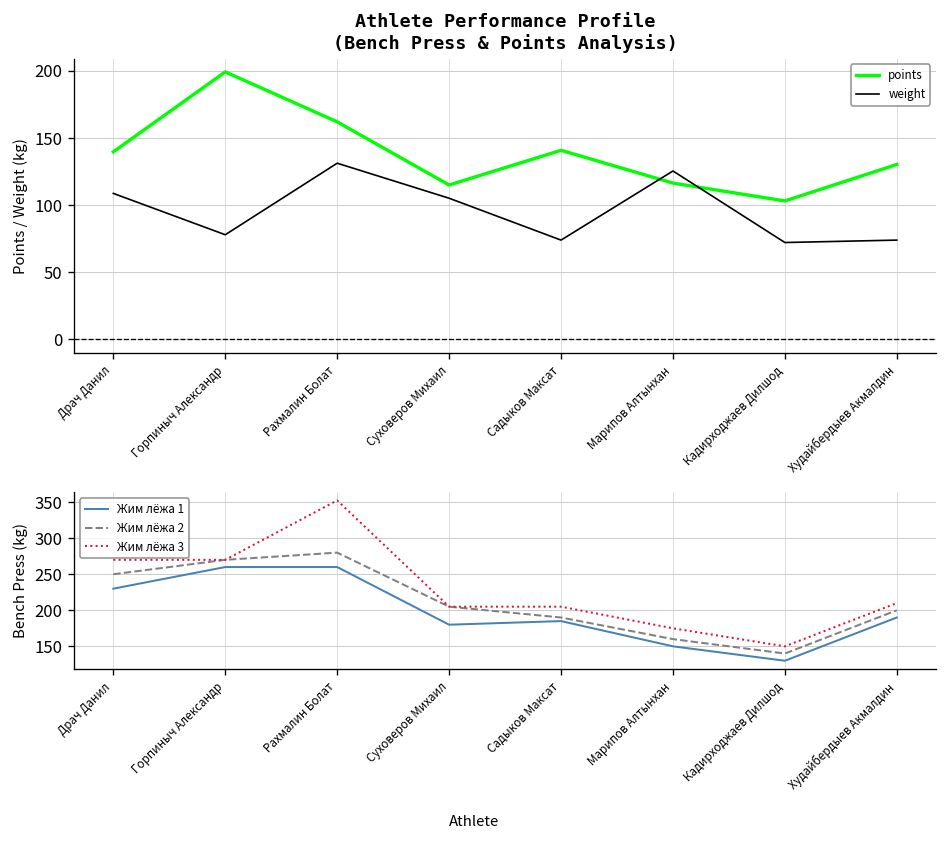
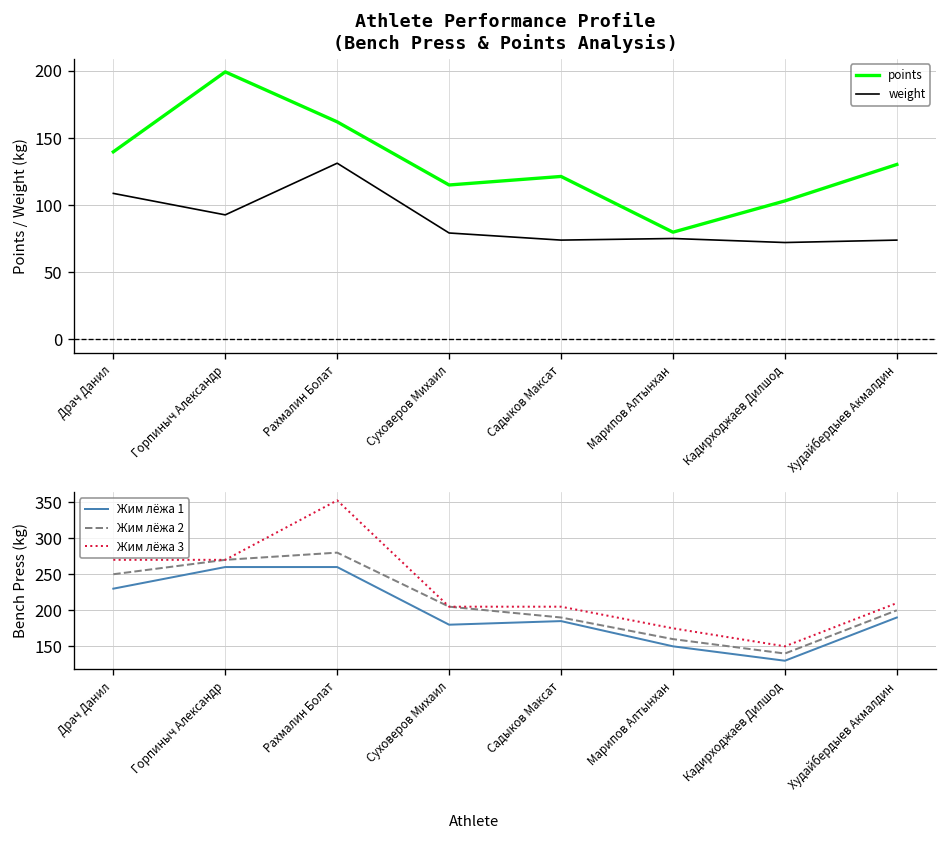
  {
    "Athlete Performance Profile (Bench Press & Points Analysis)": {
      "points": {
        "Драч Данил": 140,
        "Горпиныч Александр": 199,
        "Рахмалин Болат": 162,
        "Суховеров Михаил": 115,
-       "Садыков Максат": 141,
-       "Марипов Алтынхан": 116,
+       "Садыков Максат": 121,
+       "Марипов Алтынхан": 80,
        "Кадирходжаев Дилшод": 103,
        "Худайбердыев Акмалдин": 130
      },
      "weight": {
        "Драч Данил": 109,
-       "Горпиныч Александр": 78,
+       "Горпиныч Александр": 93,
        "Рахмалин Болат": 131,
-       "Суховеров Михаил": 105,
+       "Суховеров Михаил": 79,
        "Садыков Максат": 74,
-       "Марипов Алтынхан": 125,
+       "Марипов Алтынхан": 75,
        "Кадирходжаев Дилшод": 72,
        "Худайбердыев Акмалдин": 74
      }
    }
  }
